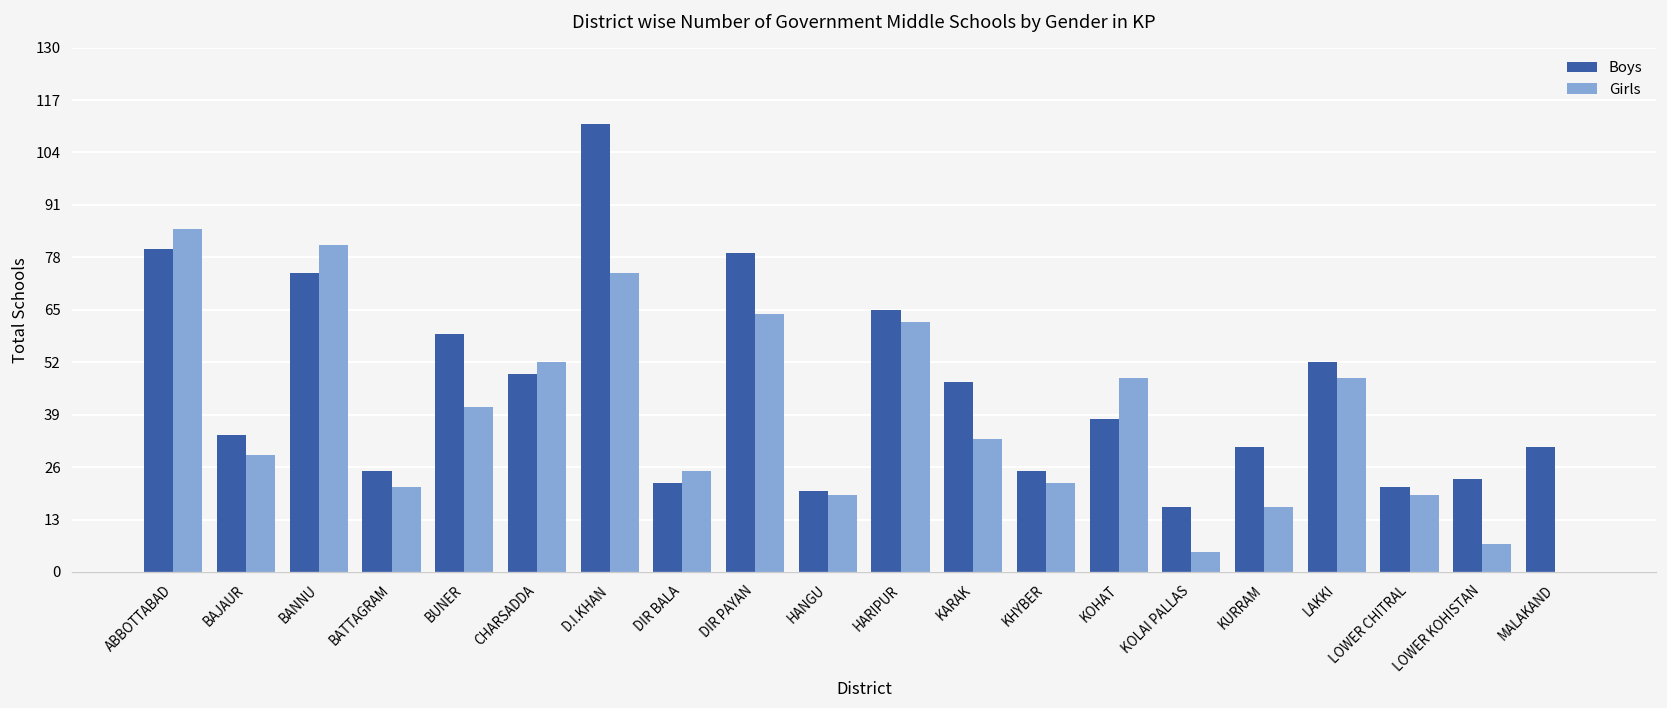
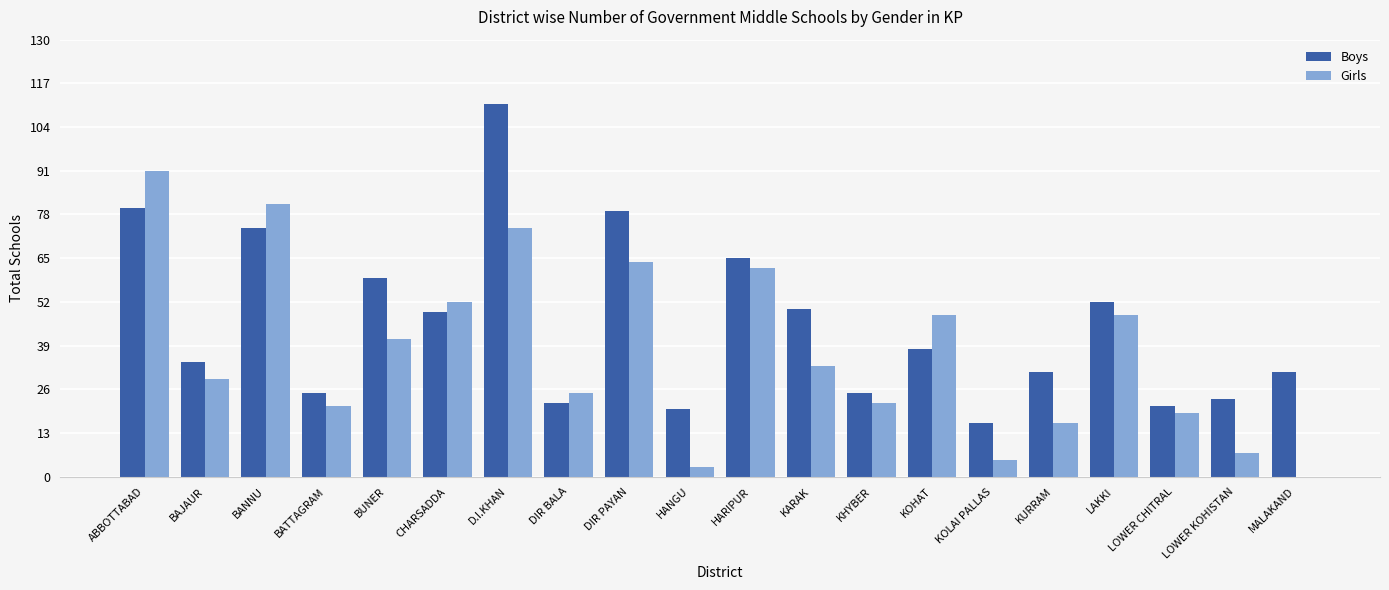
  {
    "Boys": {
      "ABBOTTABAD": 80,
      "BAJAUR": 34,
      "BANNU": 74,
      "BATTAGRAM": 25,
      "BUNER": 59,
      "CHARSADDA": 49,
      "D.I.KHAN": 111,
      "DIR BALA": 22,
      "DIR PAYAN": 79,
      "HANGU": 20,
      "HARIPUR": 65,
-     "KARAK": 47,
+     "KARAK": 50,
      "KHYBER": 25,
      "KOHAT": 38,
      "KOLAI PALLAS": 16,
      "KURRAM": 31,
      "LAKKI": 52,
      "LOWER CHITRAL": 21,
      "LOWER KOHISTAN": 23,
      "MALAKAND": 31
    },
    "Girls": {
-     "ABBOTTABAD": 85,
+     "ABBOTTABAD": 91,
      "BAJAUR": 29,
      "BANNU": 81,
      "BATTAGRAM": 21,
      "BUNER": 41,
      "CHARSADDA": 52,
      "D.I.KHAN": 74,
      "DIR BALA": 25,
      "DIR PAYAN": 64,
-     "HANGU": 19,
+     "HANGU": 3,
      "HARIPUR": 62,
      "KARAK": 33,
      "KHYBER": 22,
      "KOHAT": 48,
      "KOLAI PALLAS": 5,
      "KURRAM": 16,
      "LAKKI": 48,
      "LOWER CHITRAL": 19,
      "LOWER KOHISTAN": 7,
      "MALAKAND": 0
    }
  }
